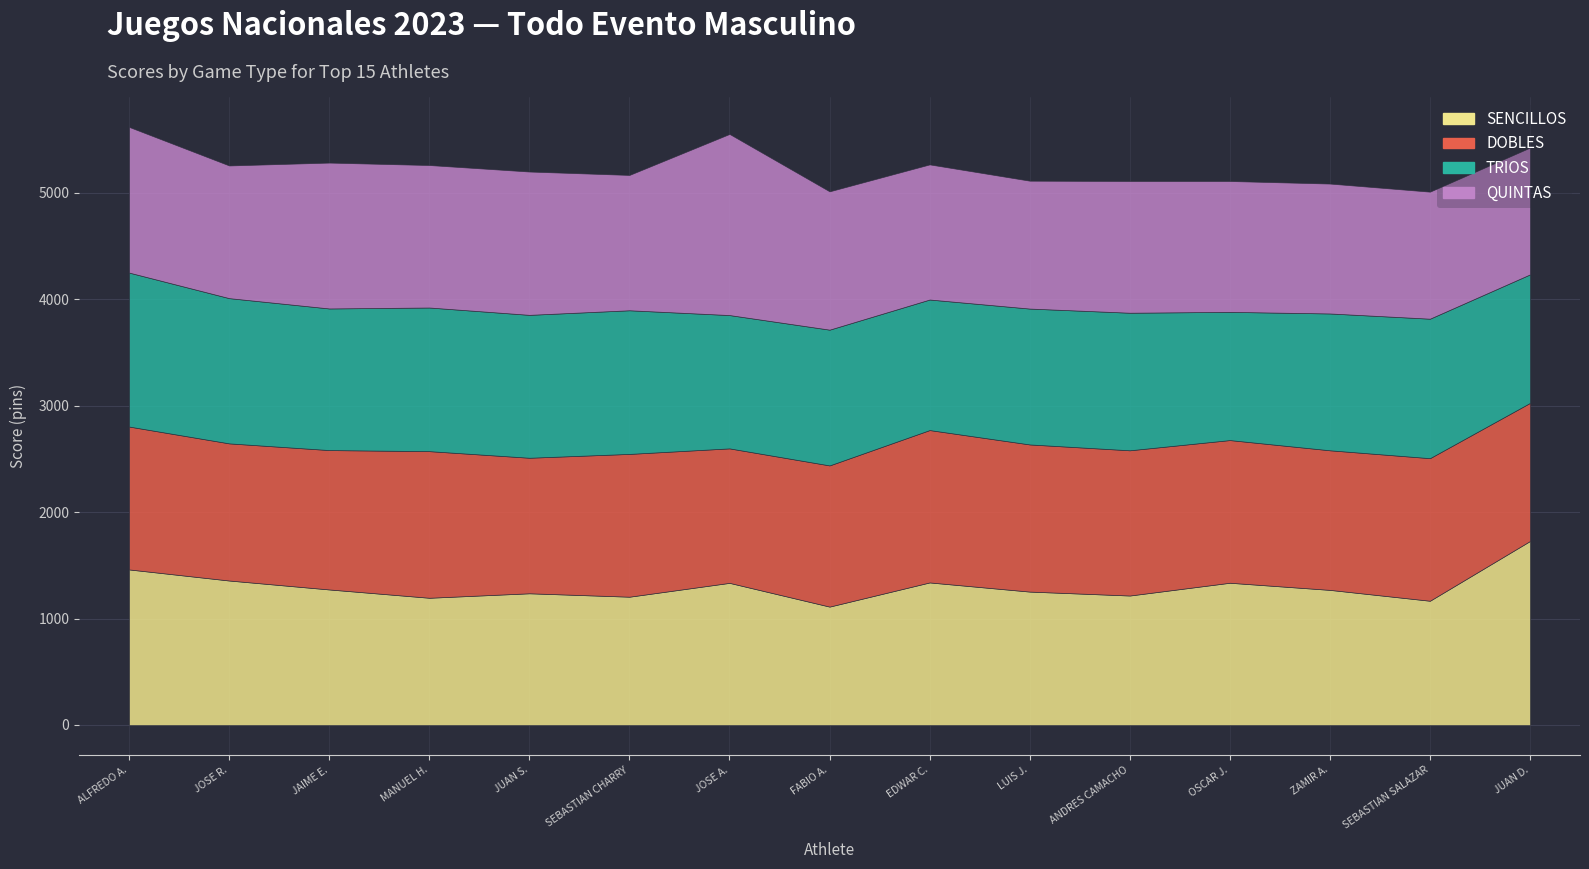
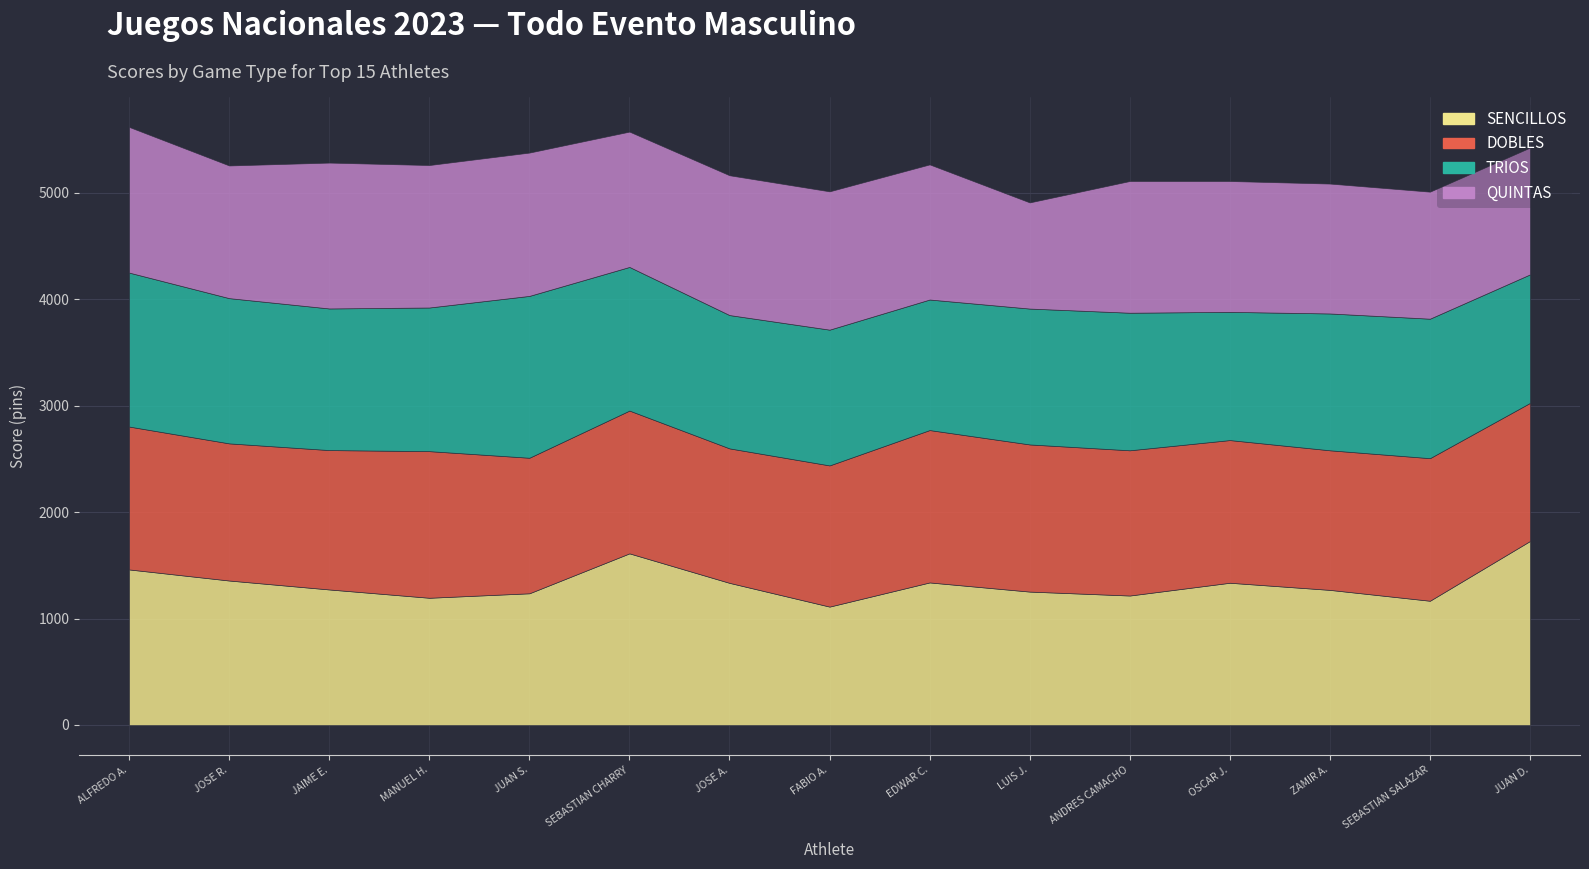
  {
    "SENCILLOS": {
      "ALFREDO A.": 1460,
      "JOSE R.": 1360,
      "JAIME E.": 1270,
      "MANUEL H.": 1200,
      "JUAN S.": 1240,
-     "SEBASTIAN CHARRY": 1210,
+     "SEBASTIAN CHARRY": 1610,
      "JOSE A.": 1340,
      "FABIO A.": 1110,
      "EDWAR C.": 1340,
      "LUIS J.": 1250,
      "ANDRES CAMACHO": 1220,
      "OSCAR J.": 1340,
      "ZAMIR A.": 1270,
      "SEBASTIAN SALAZAR": 1170,
      "JUAN D.": 1730
    },
    "DOBLES": {
      "ALFREDO A.": 1340,
      "JOSE R.": 1290,
      "JAIME E.": 1310,
      "MANUEL H.": 1380,
      "JUAN S.": 1270,
      "SEBASTIAN CHARRY": 1340,
      "JOSE A.": 1260,
      "FABIO A.": 1330,
      "EDWAR C.": 1430,
      "LUIS J.": 1380,
      "ANDRES CAMACHO": 1360,
      "OSCAR J.": 1340,
      "ZAMIR A.": 1310,
      "SEBASTIAN SALAZAR": 1340,
      "JUAN D.": 1300
    },
    "TRIOS": {
      "ALFREDO A.": 1450,
      "JOSE R.": 1360,
      "JAIME E.": 1330,
      "MANUEL H.": 1350,
-     "JUAN S.": 1340,
+     "JUAN S.": 1520,
      "SEBASTIAN CHARRY": 1350,
      "JOSE A.": 1250,
      "FABIO A.": 1280,
      "EDWAR C.": 1230,
      "LUIS J.": 1280,
      "ANDRES CAMACHO": 1290,
      "OSCAR J.": 1200,
      "ZAMIR A.": 1290,
      "SEBASTIAN SALAZAR": 1310,
      "JUAN D.": 1210
    },
    "QUINTAS": {
      "ALFREDO A.": 1370,
      "JOSE R.": 1250,
      "JAIME E.": 1370,
      "MANUEL H.": 1340,
      "JUAN S.": 1350,
      "SEBASTIAN CHARRY": 1270,
-     "JOSE A.": 1700,
+     "JOSE A.": 1310,
      "FABIO A.": 1300,
      "EDWAR C.": 1270,
-     "LUIS J.": 1200,
+     "LUIS J.": 1000,
      "ANDRES CAMACHO": 1240,
      "OSCAR J.": 1230,
      "ZAMIR A.": 1220,
      "SEBASTIAN SALAZAR": 1190
    }
  }
